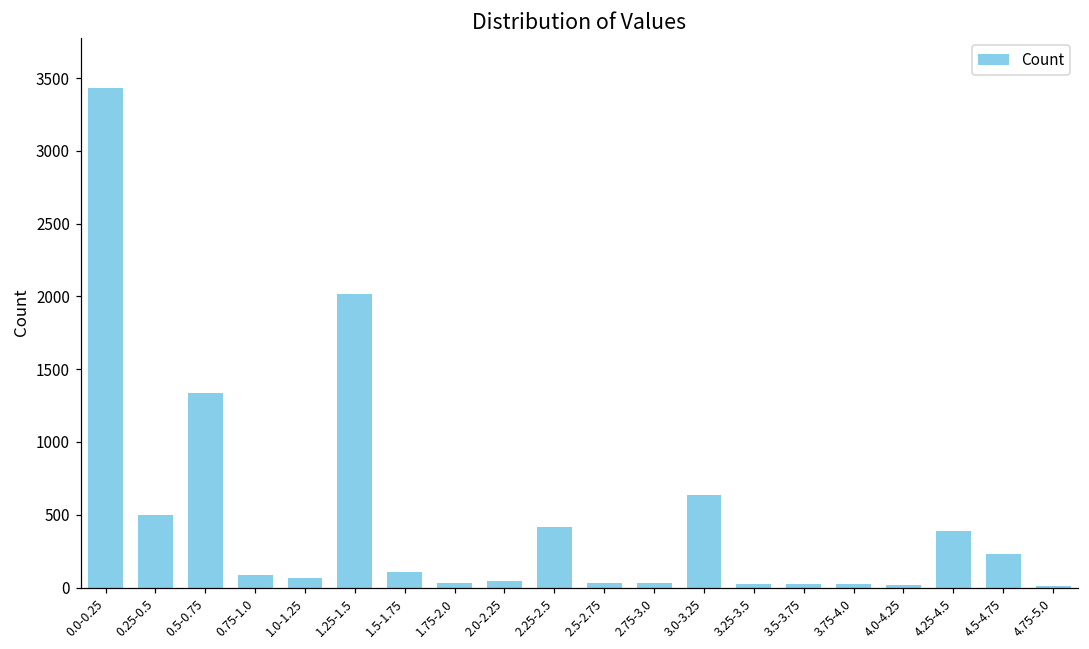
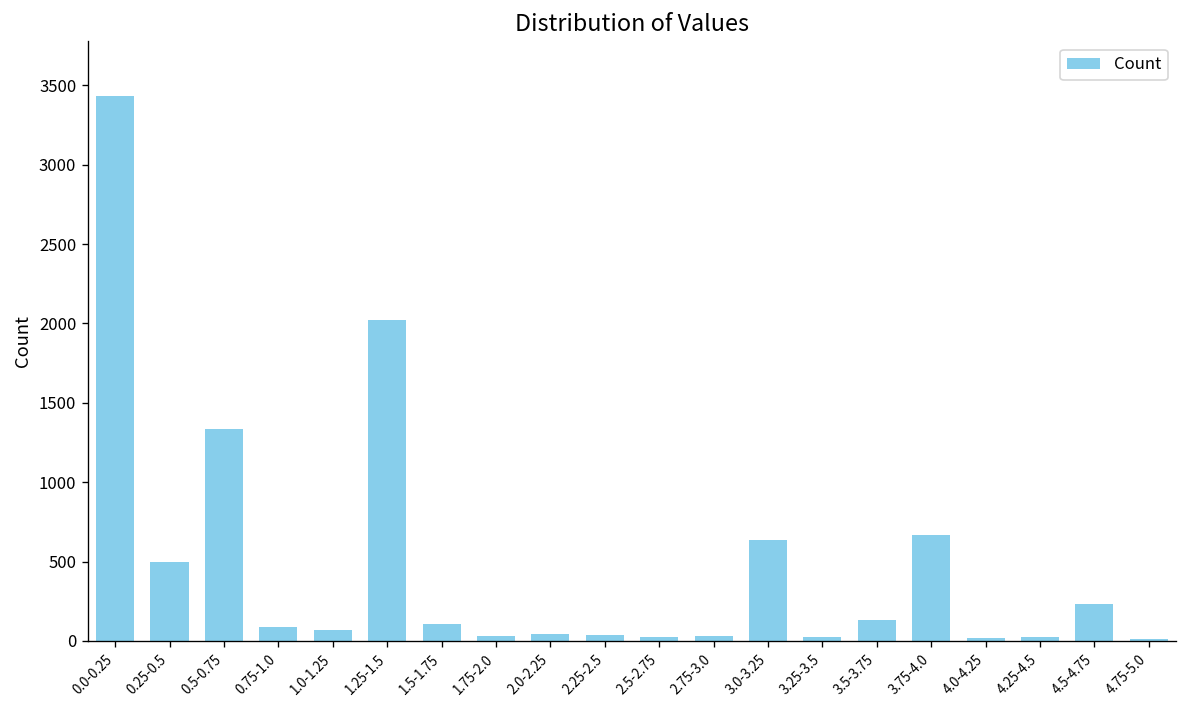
  {
    "0.0-0.25": 3430,
    "0.25-0.5": 500,
    "0.5-0.75": 1340,
    "0.75-1.0": 90,
    "1.0-1.25": 70,
    "1.25-1.5": 2020,
    "1.5-1.75": 110,
    "1.75-2.0": 30,
    "2.0-2.25": 40,
-   "2.25-2.5": 420,
+   "2.25-2.5": 40,
    "2.5-2.75": 30,
    "2.75-3.0": 30,
    "3.0-3.25": 640,
    "3.25-3.5": 30,
-   "3.5-3.75": 20,
-   "3.75-4.0": 20,
-   "4.25-4.5": 390,
+   "3.5-3.75": 130,
+   "3.75-4.0": 670,
+   "4.25-4.5": 20,
    "4.5-4.75": 230
  }
